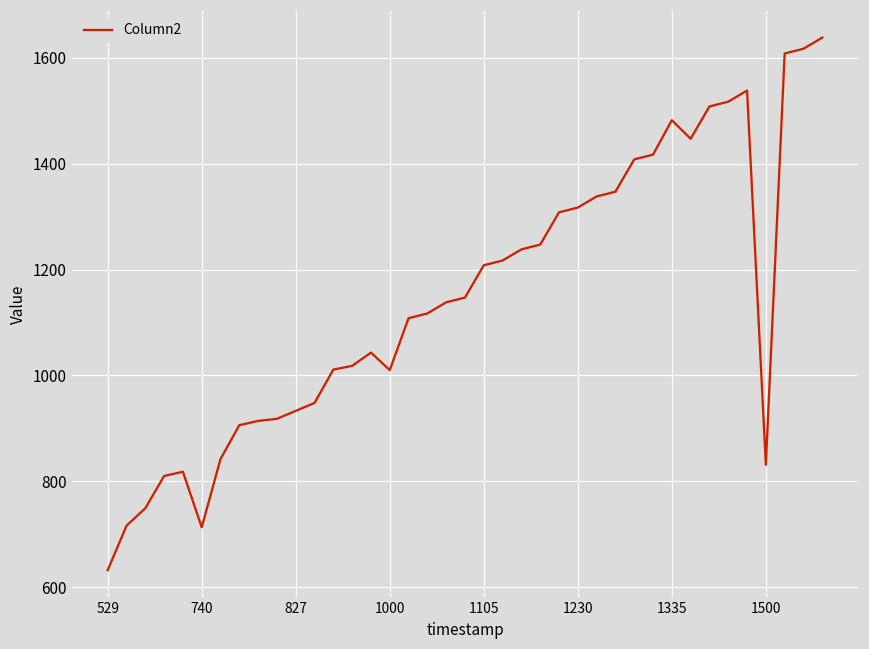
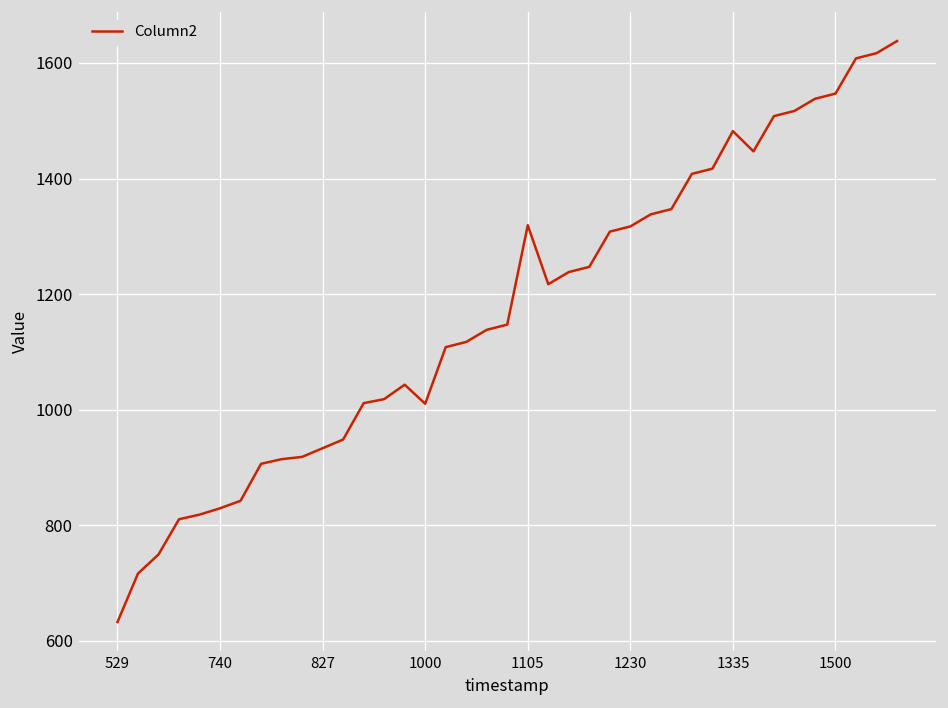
  {
    "529": 630,
-   "740": 710,
+   "740": 830,
    "827": 930,
    "1000": 1010,
-   "1105": 1210,
+   "1105": 1320,
    "1230": 1320,
    "1335": 1480,
-   "1500": 830
+   "1500": 1550
  }
